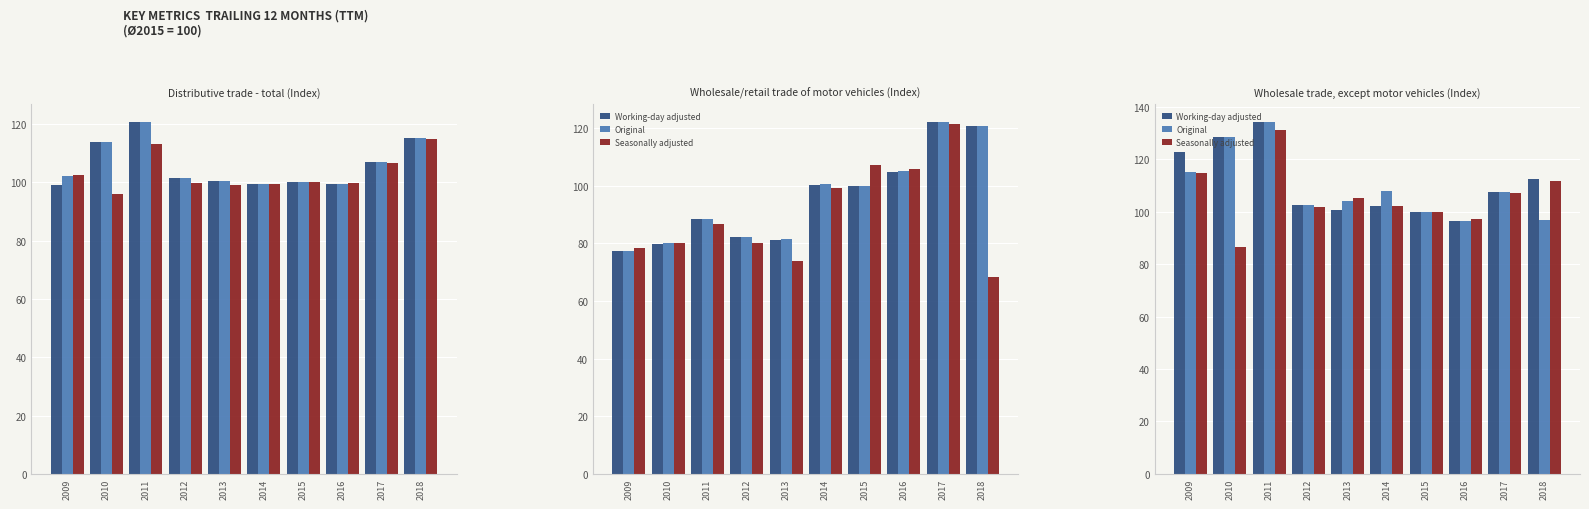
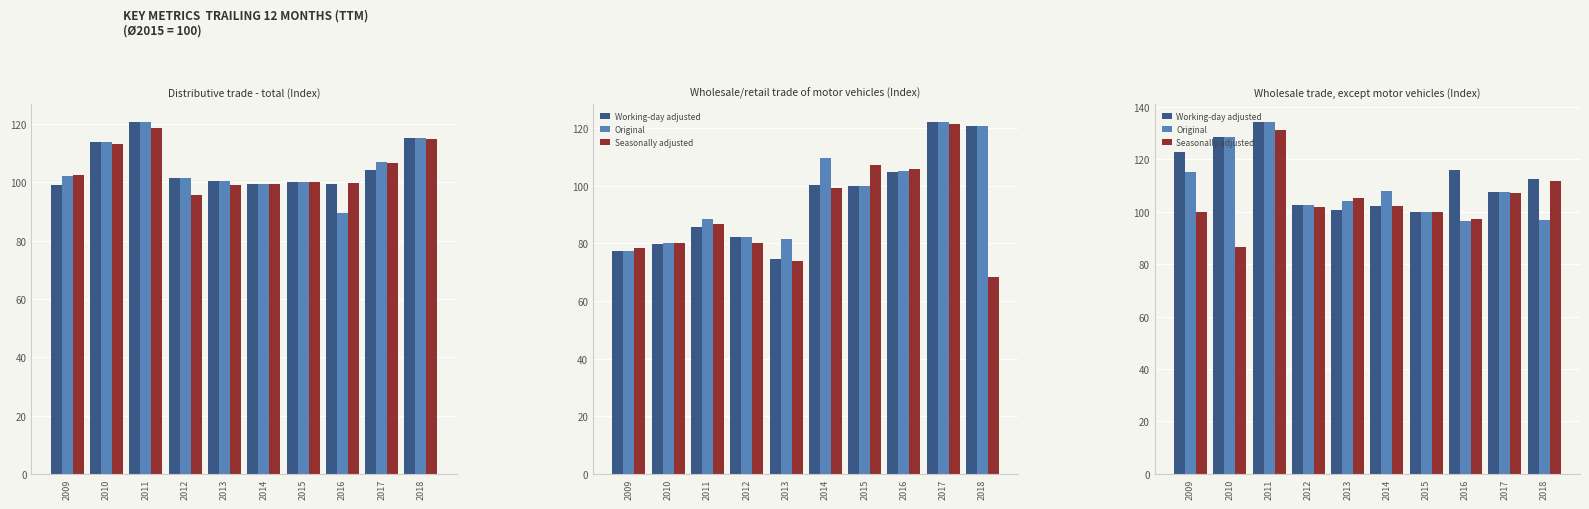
  {
    "Distributive trade - total (Index)": {
      "Working-day adjusted": {
        "2009": 99,
        "2010": 114,
        "2011": 121,
        "2012": 101,
        "2013": 101,
        "2014": 99,
        "2015": 100,
        "2016": 99,
-       "2017": 107,
+       "2017": 104,
        "2018": 115
      },
      "Original": {
        "2009": 102,
        "2010": 114,
        "2011": 121,
        "2012": 101,
        "2013": 101,
        "2014": 99,
        "2015": 100,
-       "2016": 99,
+       "2016": 89,
        "2017": 107,
        "2018": 115
      },
      "Seasonally adjusted": {
        "2009": 103,
-       "2010": 96,
-       "2011": 113,
-       "2012": 100,
+       "2010": 113,
+       "2011": 119,
+       "2012": 96,
        "2013": 99,
        "2014": 99,
        "2015": 100,
        "2016": 100,
        "2017": 107,
        "2018": 115
      }
    },
    "Wholesale/retail trade of motor vehicles (Index)": {
      "Working-day adjusted": {
        "2009": 77,
        "2010": 80,
-       "2011": 89,
+       "2011": 86,
        "2012": 82,
-       "2013": 81,
+       "2013": 75,
        "2014": 100,
        "2015": 100,
        "2016": 105,
        "2017": 122,
        "2018": 121
      },
      "Original": {
        "2009": 77,
        "2010": 80,
        "2011": 89,
        "2012": 82,
        "2013": 81,
-       "2014": 100,
+       "2014": 110,
        "2015": 100,
        "2016": 105,
        "2017": 122,
        "2018": 121
      },
      "Seasonally adjusted": {
        "2009": 78,
        "2010": 80,
        "2011": 87,
        "2012": 80,
        "2013": 74,
        "2014": 99,
        "2015": 107,
        "2016": 106,
        "2017": 122,
        "2018": 68
      }
    },
    "Wholesale trade, except motor vehicles (Index)": {
      "Working-day adjusted": {
        "2009": 123,
        "2010": 129,
        "2011": 134,
        "2012": 103,
        "2013": 101,
        "2014": 102,
        "2015": 100,
-       "2016": 96,
+       "2016": 116,
        "2017": 107,
        "2018": 112
      },
      "Original": {
        "2009": 115,
        "2010": 129,
        "2011": 134,
        "2012": 103,
        "2013": 104,
        "2014": 108,
        "2015": 100,
        "2016": 96,
        "2017": 107,
        "2018": 97
      },
      "Seasonally adjusted": {
-       "2009": 115,
+       "2009": 100,
        "2010": 87,
        "2011": 131,
        "2012": 102,
        "2013": 105,
        "2014": 102,
        "2015": 100,
        "2016": 97,
        "2017": 107,
        "2018": 112
      }
    }
  }
